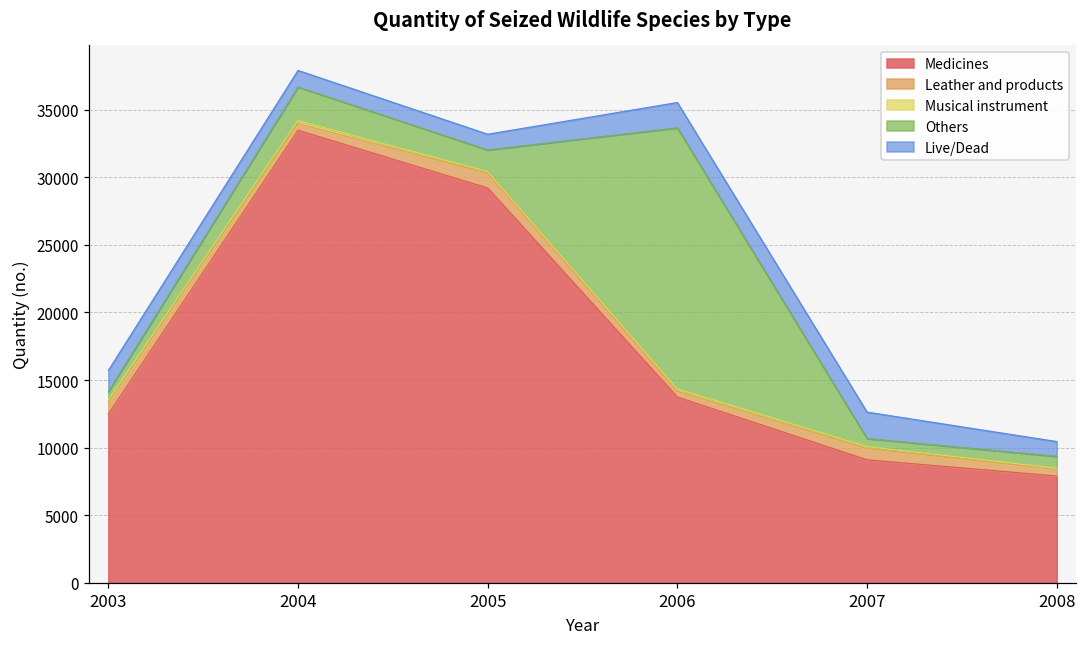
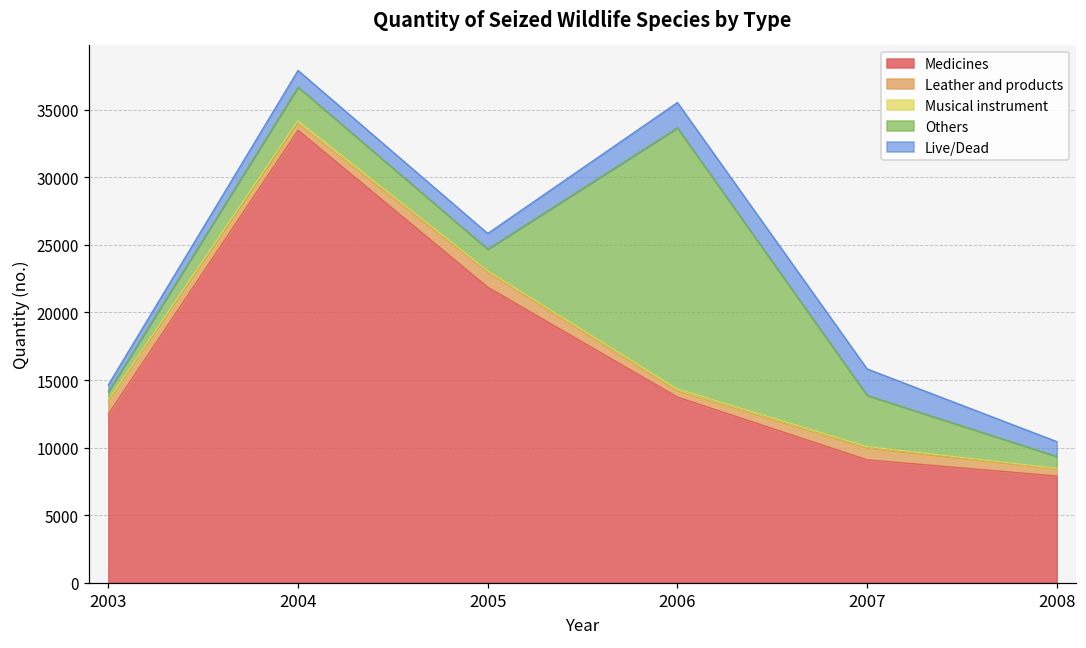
  {
    "Medicines": {
      "2003": 12500,
      "2004": 33500,
-     "2005": 29200,
+     "2005": 21900,
      "2006": 13700,
      "2007": 9100,
      "2008": 7900
    },
    "Others": {
      "2003": 600,
      "2004": 2500,
      "2005": 1600,
      "2006": 19300,
-     "2007": 600,
+     "2007": 3800,
      "2008": 900
    },
    "Live/Dead": {
-     "2003": 1600,
+     "2003": 500,
      "2004": 1200,
      "2005": 1200,
      "2006": 1900,
      "2007": 2000,
      "2008": 1100
    }
  }
